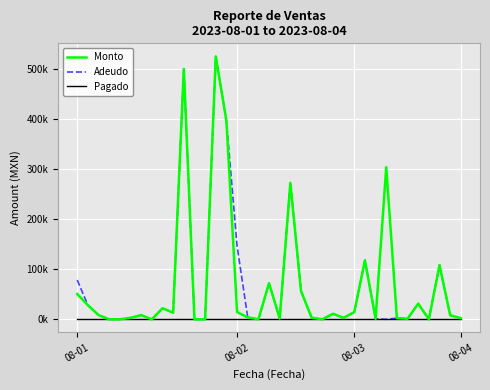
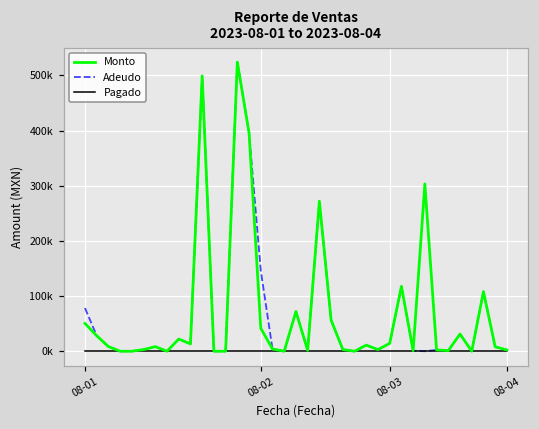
  {
    "Monto": {
      "08-01": 50000,
-     "08-02": 10000
+     "08-02": 40000
    },
    "Adeudo": {
      "08-01": 80000,
      "08-02": 150000
    },
    "Pagado": {
      "08-01": 0,
      "08-02": 0,
      "08-03": 0
    }
  }
